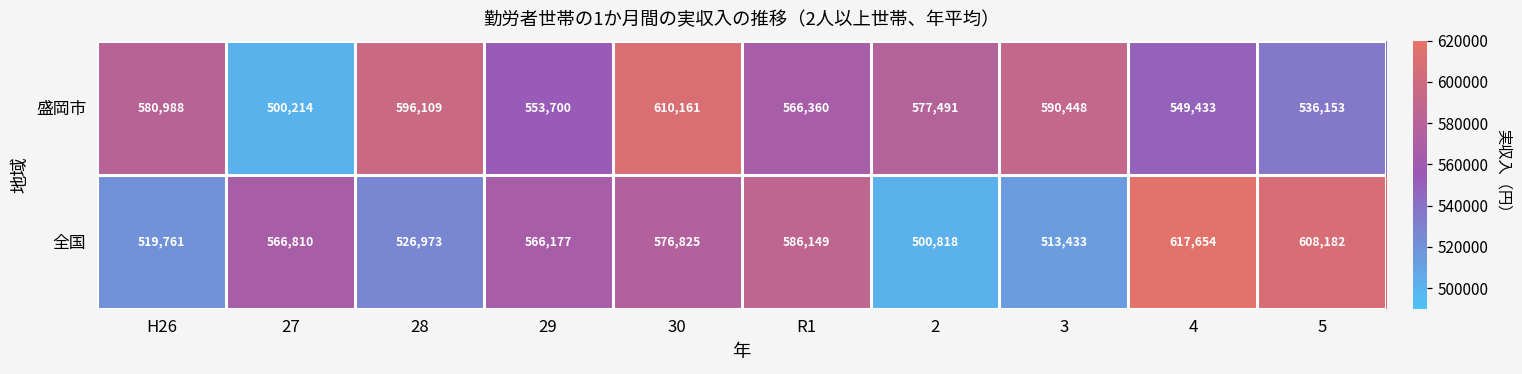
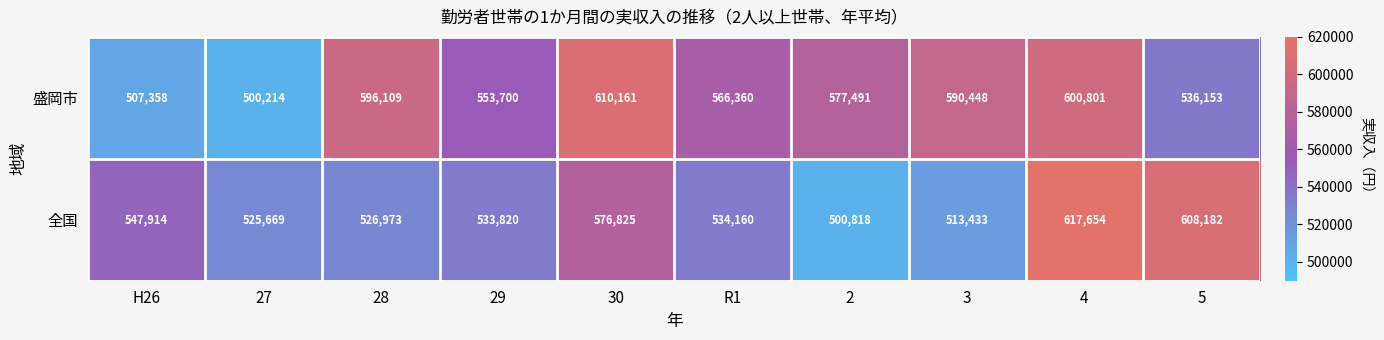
  {
    "盛岡市": {
-     "H26": "580,988",
+     "H26": "507,358",
      "27": "500,214",
      "28": "596,109",
      "29": "553,700",
      "30": "610,161",
      "R1": "566,360",
      "2": "577,491",
      "3": "590,448",
-     "4": "549,433",
+     "4": "600,801",
      "5": "536,153"
    },
    "全国": {
-     "H26": "519,761",
-     "27": "566,810",
+     "H26": "547,914",
+     "27": "525,669",
      "28": "526,973",
-     "29": "566,177",
+     "29": "533,820",
      "30": "576,825",
-     "R1": "586,149",
+     "R1": "534,160",
      "2": "500,818",
      "3": "513,433",
      "4": "617,654",
      "5": "608,182"
    }
  }
